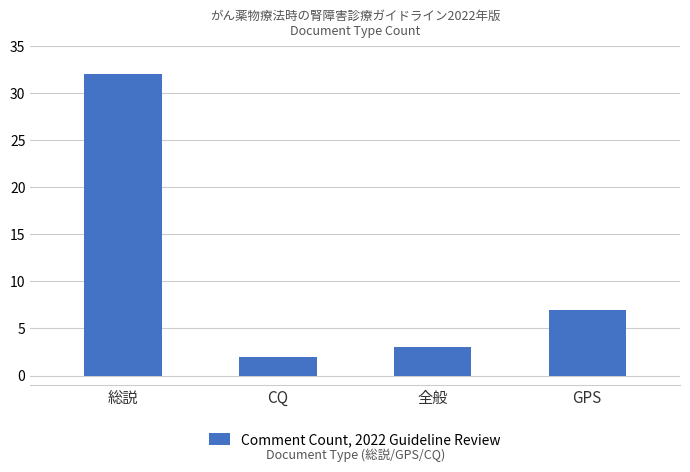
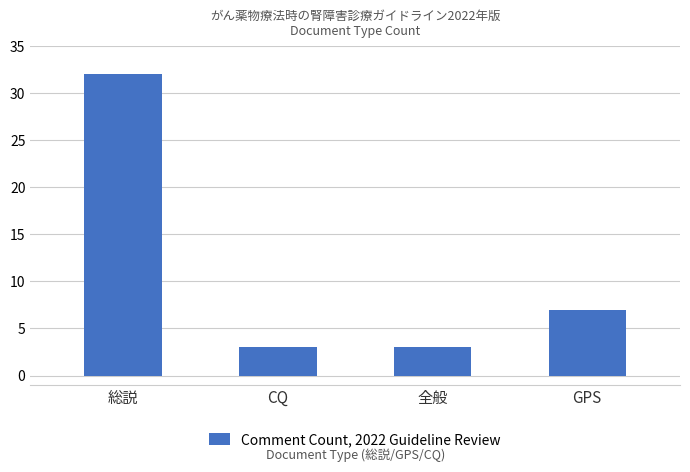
  {
    "総説": 32,
-   "CQ": 2,
+   "CQ": 3,
    "全般": 3,
    "GPS": 7
  }
